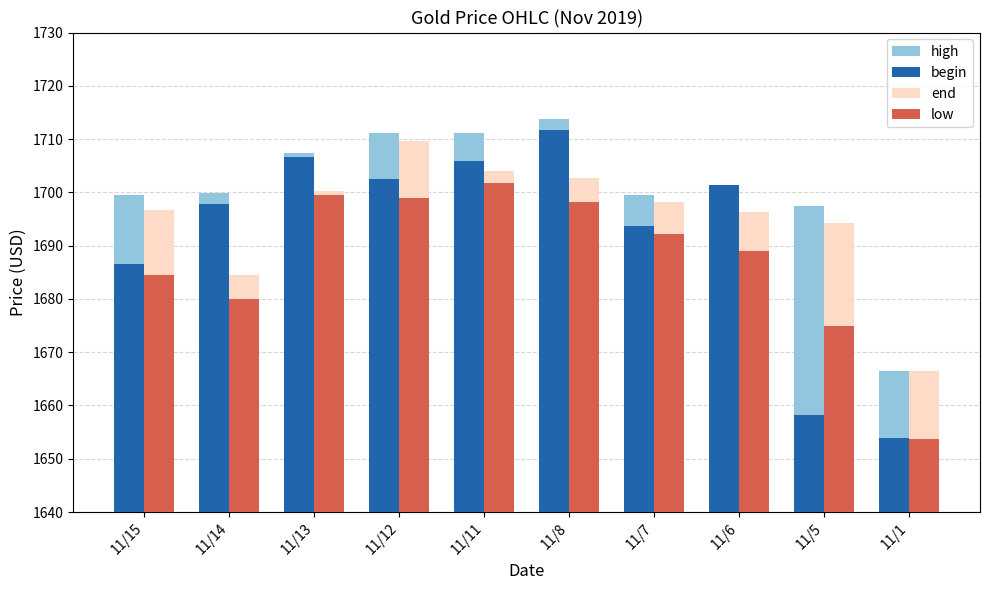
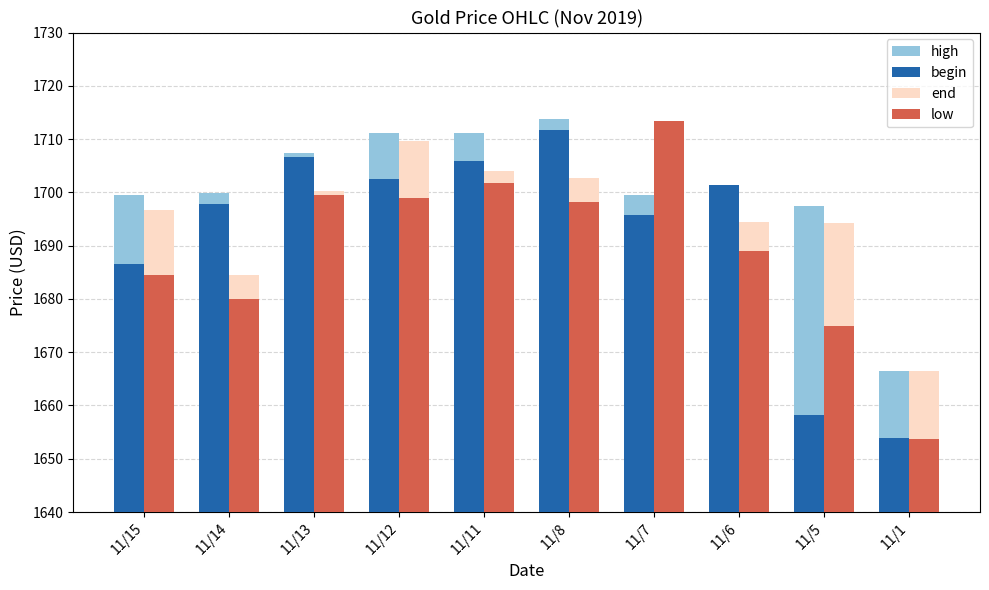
  {
    "high": {
      "11/15": 1700,
      "11/14": 1700,
      "11/13": 1707,
      "11/12": 1711,
      "11/11": 1711,
      "11/8": 1714,
      "11/7": 1699,
      "11/6": 1701,
      "11/5": 1697,
      "11/1": 1667
    },
    "begin": {
-     "11/7": 1694,
+     "11/7": 1696,
      "11/6": 1701
    },
    "end": {
      "11/15": 1697,
      "11/14": 1684,
      "11/13": 1700,
      "11/12": 1710,
      "11/11": 1704,
      "11/8": 1703,
-     "11/6": 1696,
+     "11/6": 1694,
      "11/5": 1694,
      "11/1": 1667
    },
    "low": {
-     "11/7": 1692
+     "11/7": 1713
    }
  }
